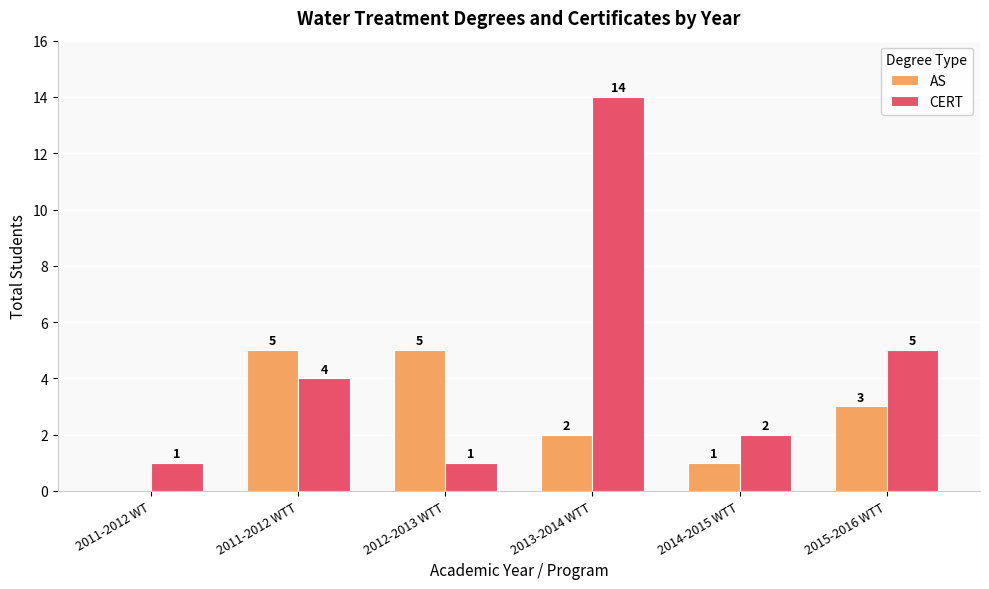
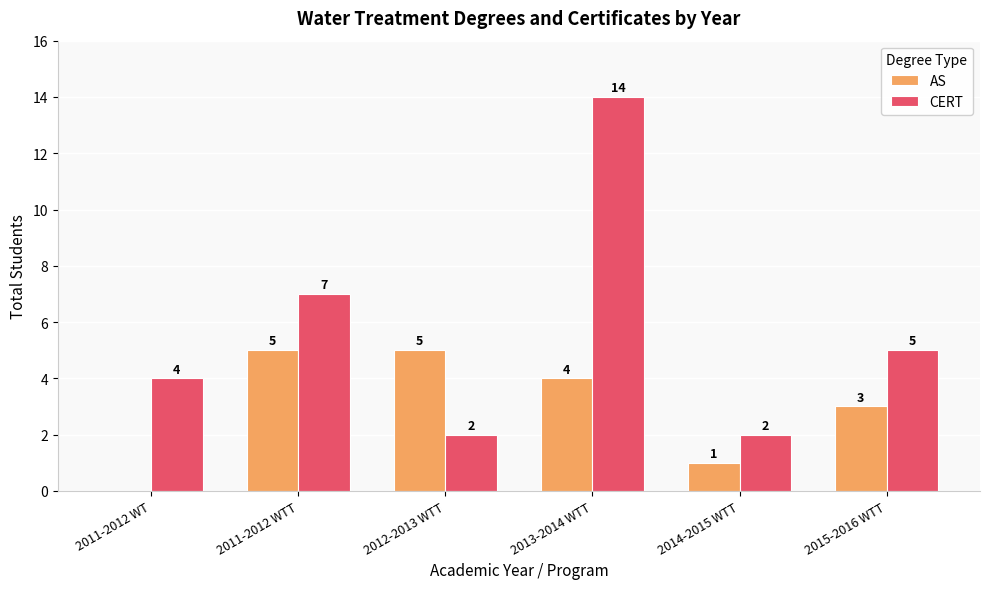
  {
    "AS": {
      "2011-2012 WTT": 5,
      "2012-2013 WTT": 5,
-     "2013-2014 WTT": 2,
+     "2013-2014 WTT": 4,
      "2014-2015 WTT": 1,
      "2015-2016 WTT": 3
    },
    "CERT": {
-     "2011-2012 WT": 1,
-     "2011-2012 WTT": 4,
-     "2012-2013 WTT": 1,
+     "2011-2012 WT": 4,
+     "2011-2012 WTT": 7,
+     "2012-2013 WTT": 2,
      "2013-2014 WTT": 14,
      "2014-2015 WTT": 2,
      "2015-2016 WTT": 5
    }
  }
